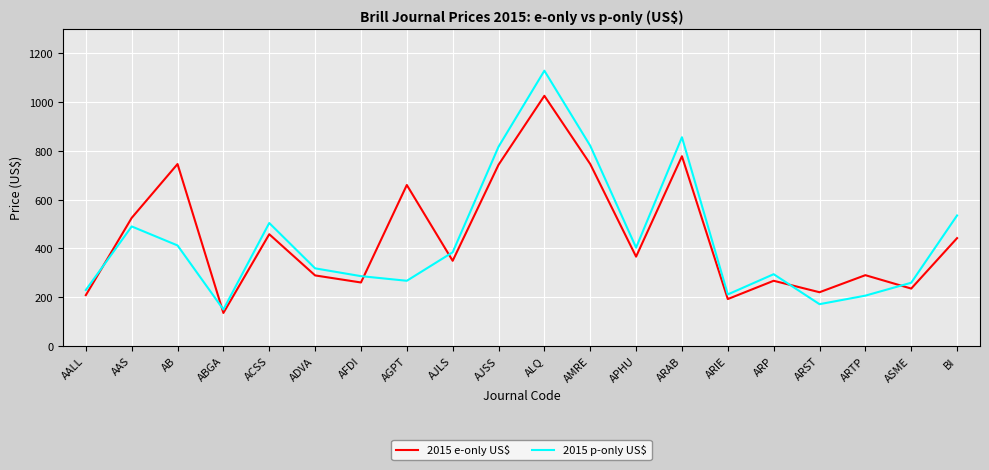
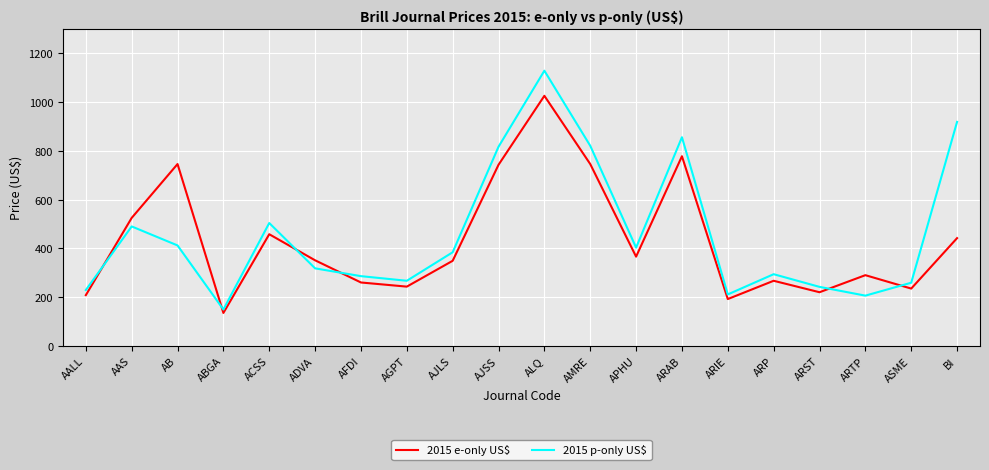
  {
    "2015 e-only US$": {
      "AALL": 210,
      "AAS": 530,
      "AB": 750,
      "ABGA": 140,
      "ACSS": 460,
-     "ADVA": 290,
+     "ADVA": 350,
      "AFDI": 260,
-     "AGPT": 660,
+     "AGPT": 240,
      "AJLS": 350,
      "AJSS": 740,
      "ALQ": 1030,
      "AMRE": 750,
      "APHU": 370,
      "ARAB": 780,
      "ARIE": 190,
      "ARP": 270,
      "ARST": 220,
      "ARTP": 290,
      "ASME": 240,
      "BI": 440
    },
    "2015 p-only US$": {
      "AALL": 230,
      "AAS": 490,
      "AB": 410,
      "ABGA": 150,
      "ACSS": 500,
      "ADVA": 320,
      "AFDI": 290,
      "AGPT": 270,
      "AJLS": 380,
      "AJSS": 820,
      "ALQ": 1130,
      "AMRE": 820,
      "APHU": 400,
      "ARAB": 860,
      "ARIE": 210,
      "ARP": 290,
-     "ARST": 170,
+     "ARST": 240,
      "ARTP": 210,
      "ASME": 260,
-     "BI": 540
+     "BI": 920
    }
  }
